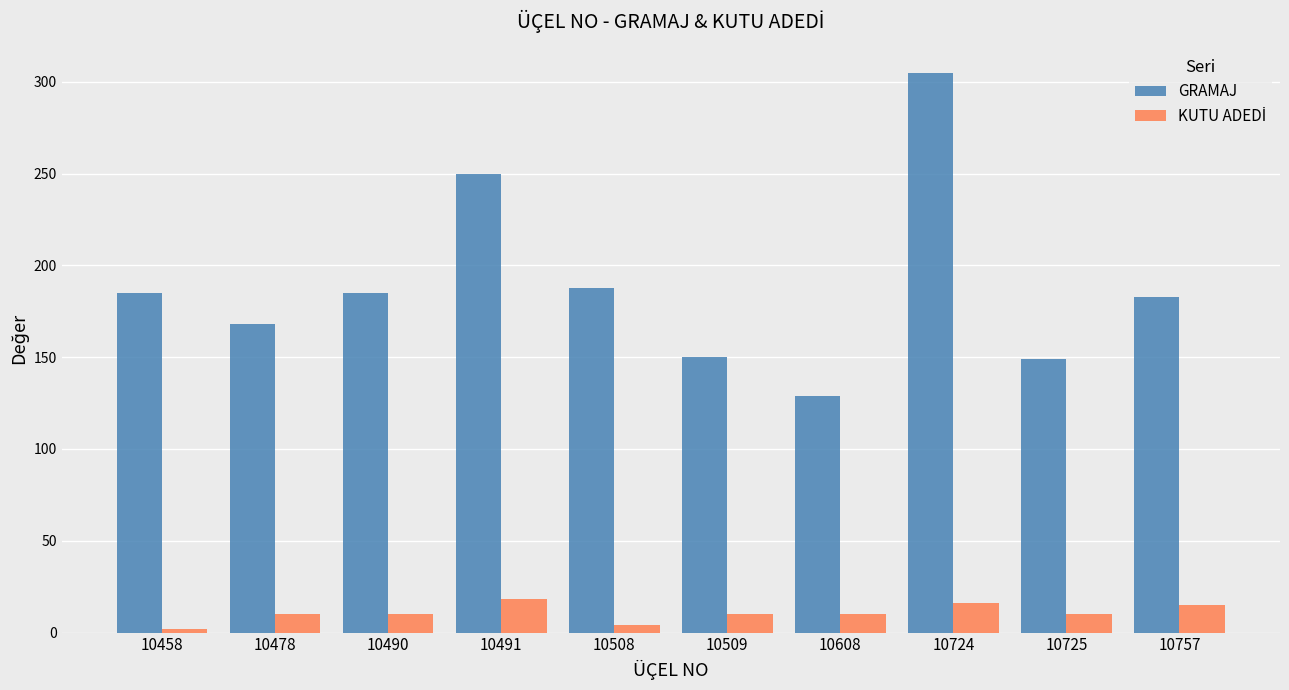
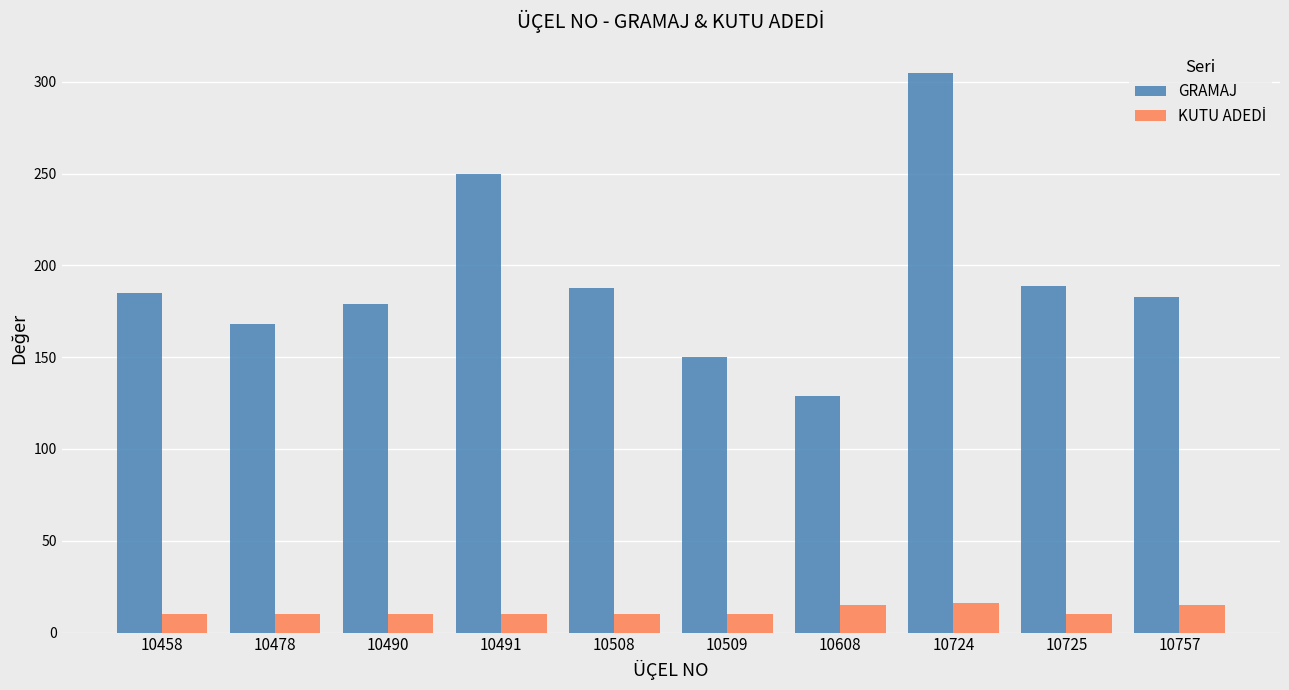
  {
    "GRAMAJ": {
      "10458": 185,
      "10478": 168,
-     "10490": 185,
+     "10490": 179,
      "10491": 250,
      "10508": 188,
      "10509": 150,
      "10608": 129,
      "10724": 305,
-     "10725": 149,
+     "10725": 189,
      "10757": 183
    },
    "KUTU ADEDİ": {
-     "10458": 2,
+     "10458": 10,
      "10478": 10,
      "10490": 10,
-     "10491": 18,
-     "10508": 4,
+     "10491": 10,
+     "10508": 10,
      "10509": 10,
-     "10608": 10,
+     "10608": 15,
      "10724": 16,
      "10725": 10,
      "10757": 15
    }
  }
